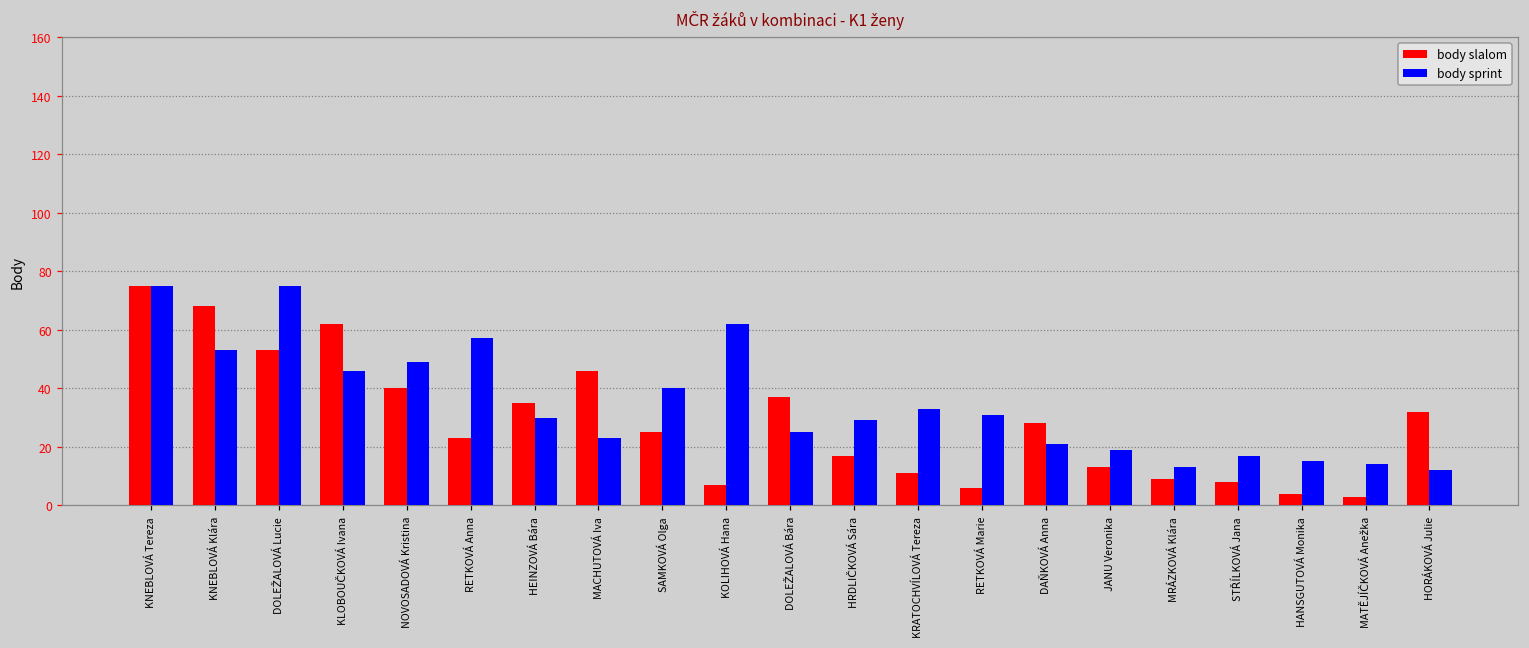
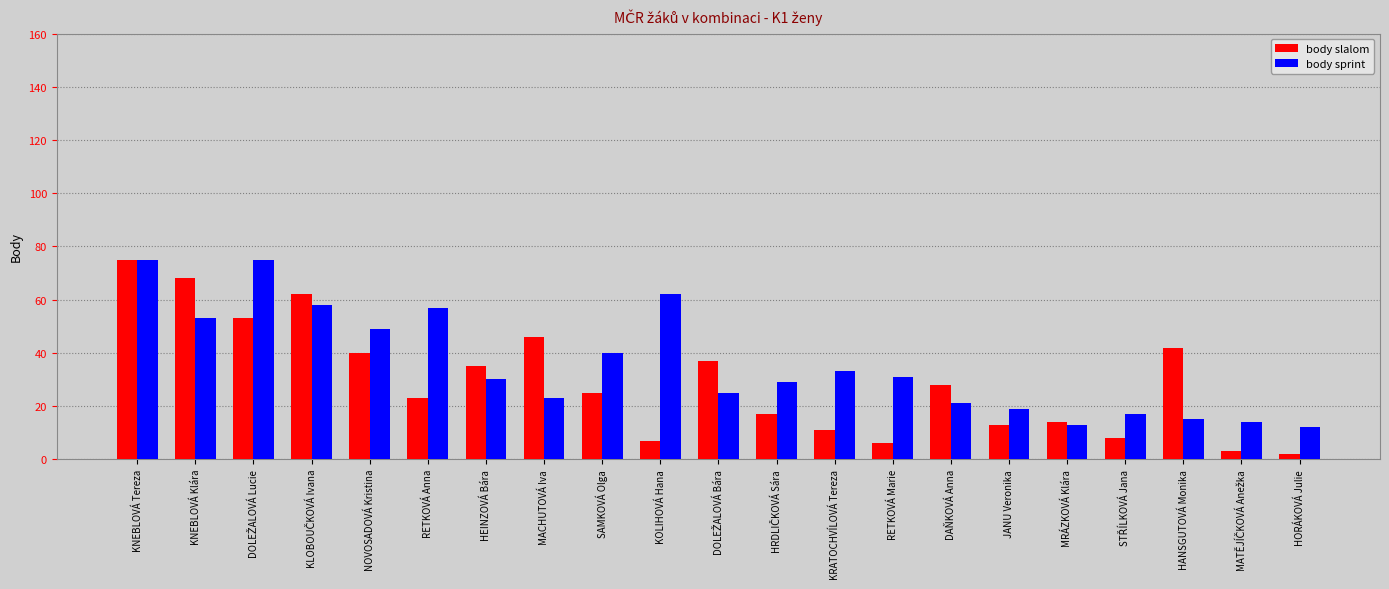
  {
    "body slalom": {
      "KNEBLOVÁ Tereza": 75,
      "KNEBLOVÁ Klára": 68,
      "DOLEŽALOVÁ Lucie": 53,
      "KLOBOUČKOVÁ Ivana": 62,
      "NOVOSADOVÁ Kristina": 40,
      "RETKOVÁ Anna": 23,
      "HEINZOVÁ Bára": 35,
      "MACHUTOVÁ Iva": 46,
      "SAMKOVÁ Olga": 25,
      "KOLIHOVÁ Hana": 7,
      "DOLEŽALOVÁ Bára": 37,
      "HRDLIČKOVÁ Sára": 17,
      "KRATOCHVÍLOVÁ Tereza": 11,
      "RETKOVÁ Marie": 6,
      "DAŇKOVÁ Anna": 28,
      "JANU Veronika": 13,
-     "MRÁZKOVÁ Klára": 9,
+     "MRÁZKOVÁ Klára": 14,
      "STŘÍLKOVÁ Jana": 8,
-     "HANSGUTOVÁ Monika": 4,
+     "HANSGUTOVÁ Monika": 42,
      "MATĚJÍČKOVÁ Anežka": 3,
-     "HORÁKOVÁ Julie": 32
+     "HORÁKOVÁ Julie": 2
    },
    "body sprint": {
      "KNEBLOVÁ Tereza": 75,
      "KNEBLOVÁ Klára": 53,
      "DOLEŽALOVÁ Lucie": 75,
-     "KLOBOUČKOVÁ Ivana": 46,
+     "KLOBOUČKOVÁ Ivana": 58,
      "NOVOSADOVÁ Kristina": 49,
      "RETKOVÁ Anna": 57,
      "HEINZOVÁ Bára": 30,
      "MACHUTOVÁ Iva": 23,
      "SAMKOVÁ Olga": 40,
      "KOLIHOVÁ Hana": 62,
      "DOLEŽALOVÁ Bára": 25,
      "HRDLIČKOVÁ Sára": 29,
      "KRATOCHVÍLOVÁ Tereza": 33,
      "RETKOVÁ Marie": 31,
      "DAŇKOVÁ Anna": 21,
      "JANU Veronika": 19,
      "MRÁZKOVÁ Klára": 13,
      "STŘÍLKOVÁ Jana": 17,
      "HANSGUTOVÁ Monika": 15,
      "MATĚJÍČKOVÁ Anežka": 14,
      "HORÁKOVÁ Julie": 12
    }
  }
